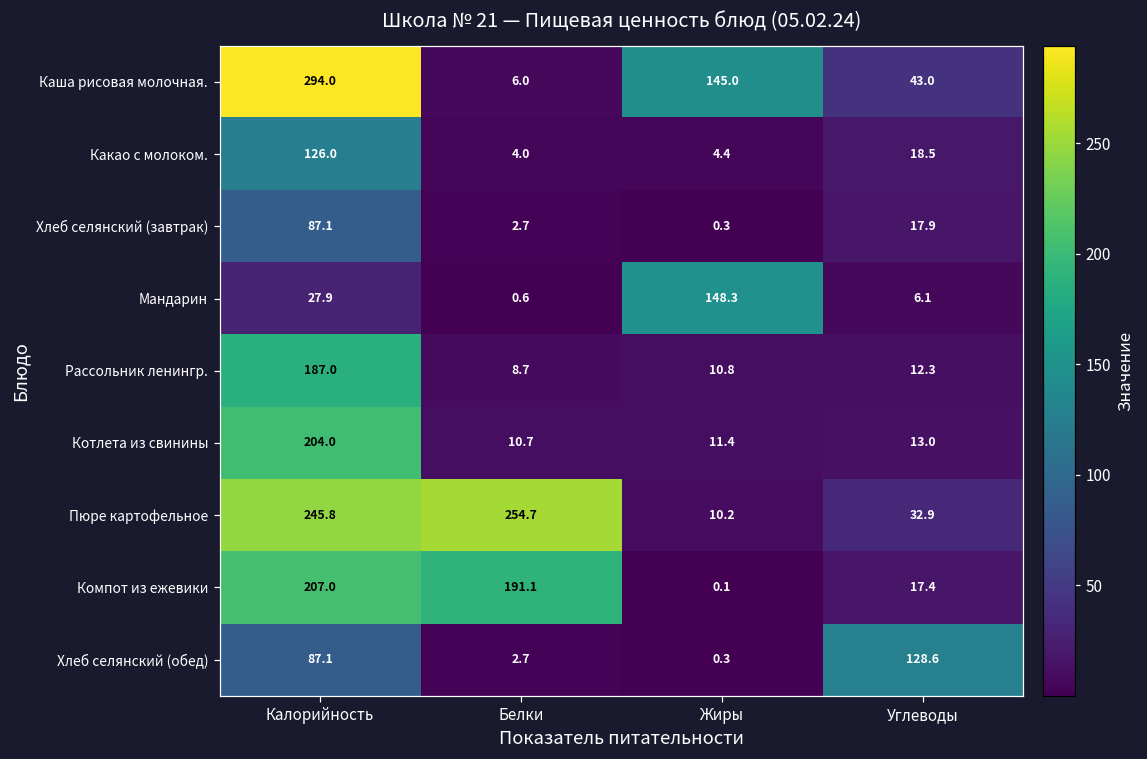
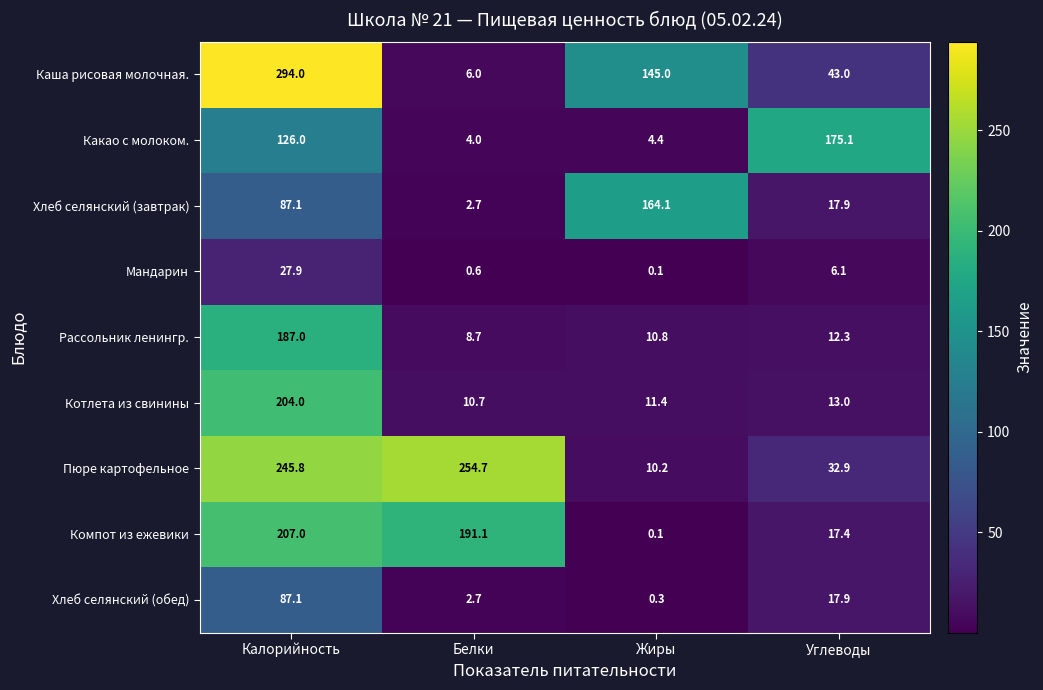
  {
    "Каша рисовая молочная.": {
      "Калорийность": 294.0,
      "Белки": 6.0,
      "Жиры": 145.0,
      "Углеводы": 43.0
    },
    "Какао с молоком.": {
      "Калорийность": 126.0,
      "Белки": 4.0,
      "Жиры": 4.4,
-     "Углеводы": 18.5
+     "Углеводы": 175.1
    },
    "Хлеб селянский (завтрак)": {
      "Калорийность": 87.1,
      "Белки": 2.7,
-     "Жиры": 0.3,
+     "Жиры": 164.1,
      "Углеводы": 17.9
    },
    "Мандарин": {
      "Калорийность": 27.9,
      "Белки": 0.6,
-     "Жиры": 148.3,
+     "Жиры": 0.1,
      "Углеводы": 6.1
    },
    "Рассольник ленингр.": {
      "Калорийность": 187.0,
      "Белки": 8.7,
      "Жиры": 10.8,
      "Углеводы": 12.3
    },
    "Котлета из свинины": {
      "Калорийность": 204.0,
      "Белки": 10.7,
      "Жиры": 11.4,
      "Углеводы": 13.0
    },
    "Пюре картофельное": {
      "Калорийность": 245.8,
      "Белки": 254.7,
      "Жиры": 10.2,
      "Углеводы": 32.9
    },
    "Компот из ежевики": {
      "Калорийность": 207.0,
      "Белки": 191.1,
      "Жиры": 0.1,
      "Углеводы": 17.4
    },
    "Хлеб селянский (обед)": {
      "Калорийность": 87.1,
      "Белки": 2.7,
      "Жиры": 0.3,
-     "Углеводы": 128.6
+     "Углеводы": 17.9
    }
  }
